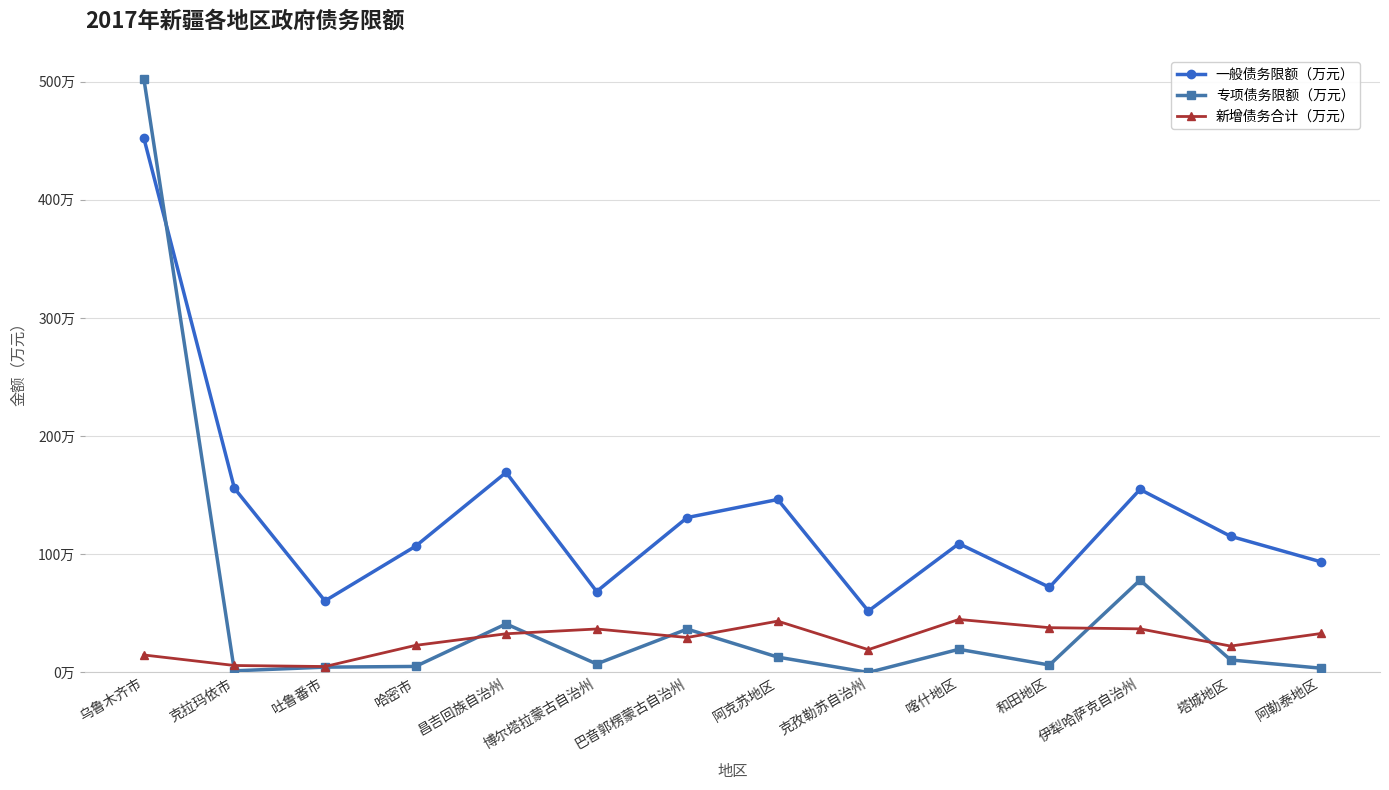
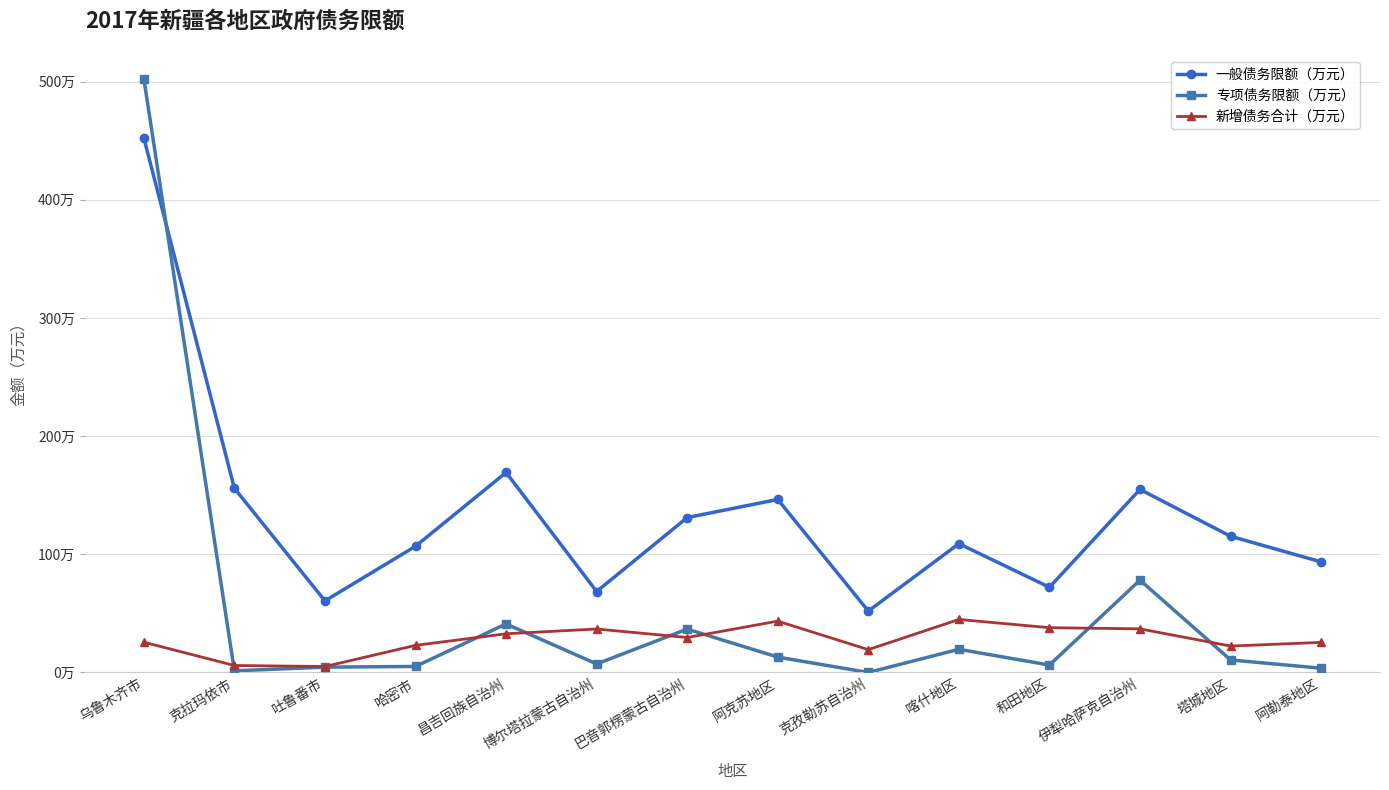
  {
    "新增债务合计（万元）": {
-     "乌鲁木齐市": "15万",
+     "乌鲁木齐市": "26万",
      "克拉玛依市": "6万",
      "哈密市": "23万",
      "昌吉回族自治州": "33万",
      "博尔塔拉蒙古自治州": "37万",
      "巴音郭楞蒙古自治州": "30万",
      "阿克苏地区": "43万",
      "克孜勒苏自治州": "19万",
      "喀什地区": "45万",
      "和田地区": "38万",
      "伊犁哈萨克自治州": "37万",
      "塔城地区": "22万",
-     "阿勒泰地区": "33万"
+     "阿勒泰地区": "25万"
    }
  }
